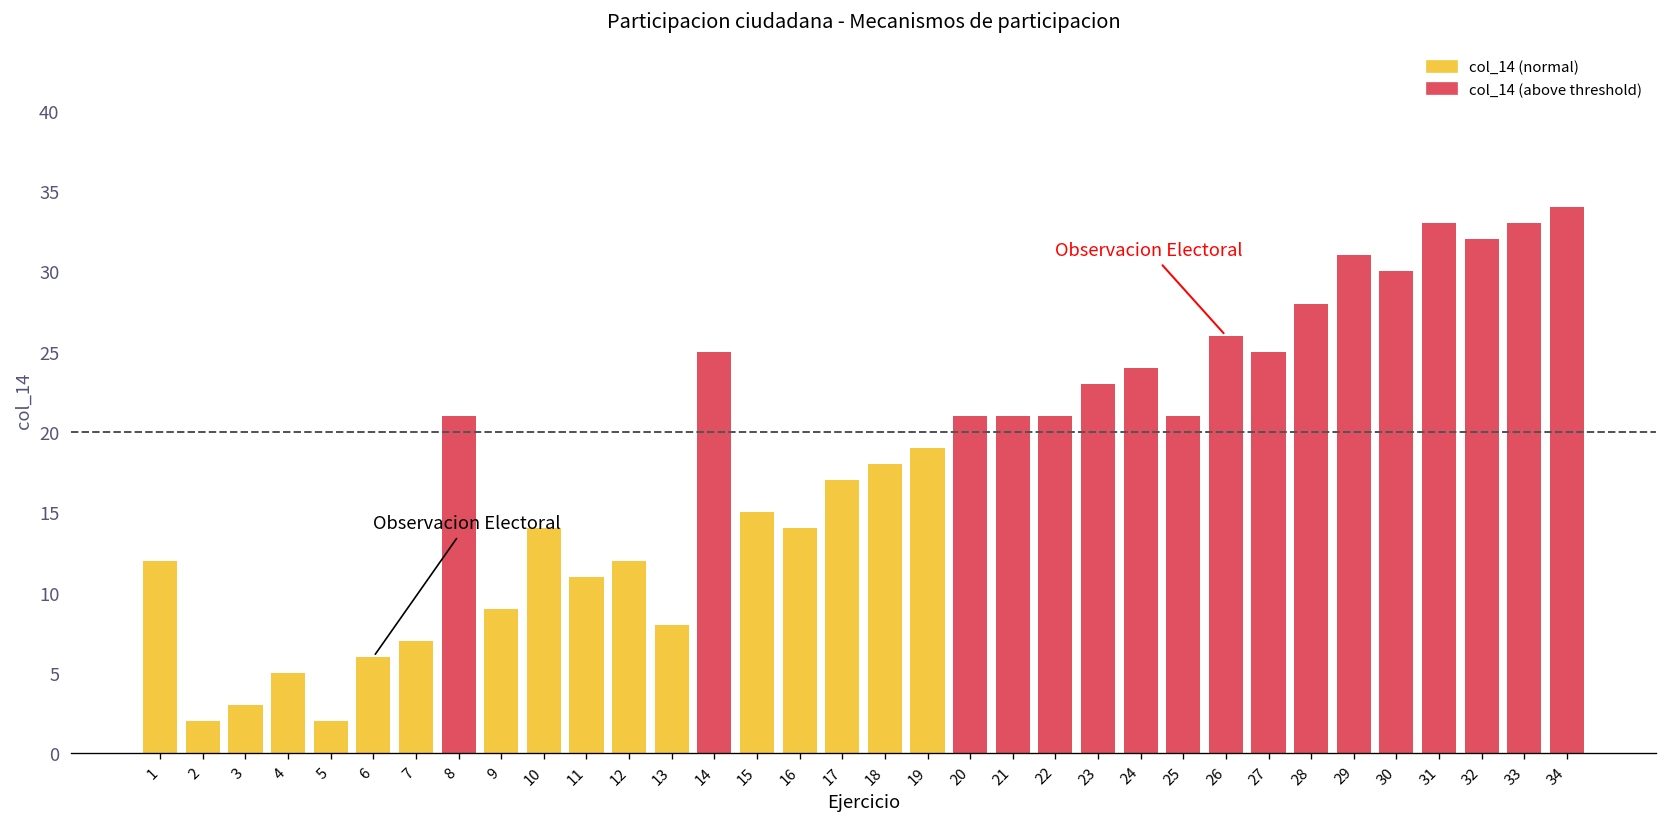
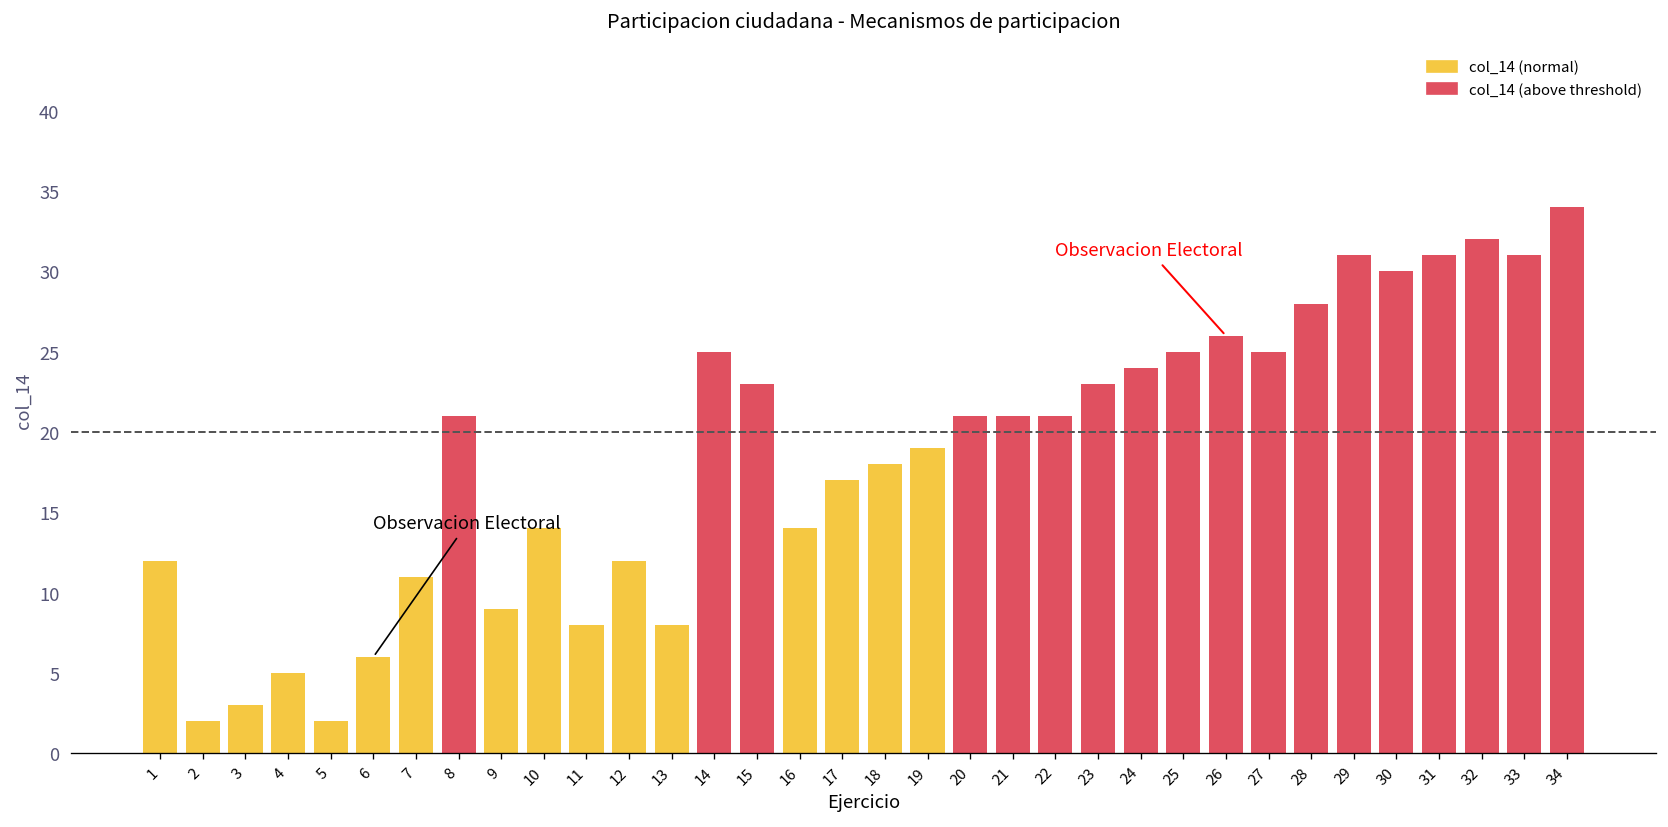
  {
    "1": 12,
    "2": 2,
    "3": 3,
    "4": 5,
    "5": 2,
    "6": 6,
-   "7": 7,
+   "7": 11,
    "8": 21,
    "9": 9,
    "10": 14,
-   "11": 11,
+   "11": 8,
    "12": 12,
    "13": 8,
    "14": 25,
-   "15": 15,
+   "15": 23,
    "16": 14,
    "17": 17,
    "18": 18,
    "19": 19,
    "20": 21,
    "21": 21,
    "22": 21,
    "23": 23,
    "24": 24,
-   "25": 21,
+   "25": 25,
    "26": 26,
    "27": 25,
    "28": 28,
    "29": 31,
    "30": 30,
-   "31": 33,
+   "31": 31,
    "32": 32,
-   "33": 33,
+   "33": 31,
    "34": 34
  }
